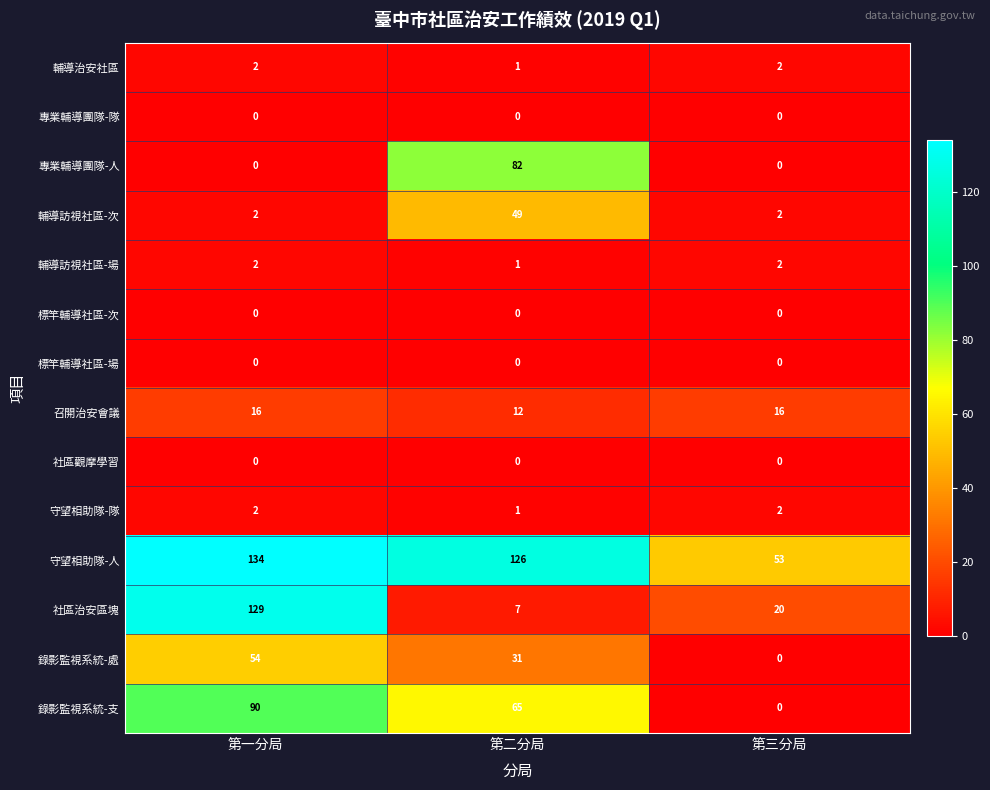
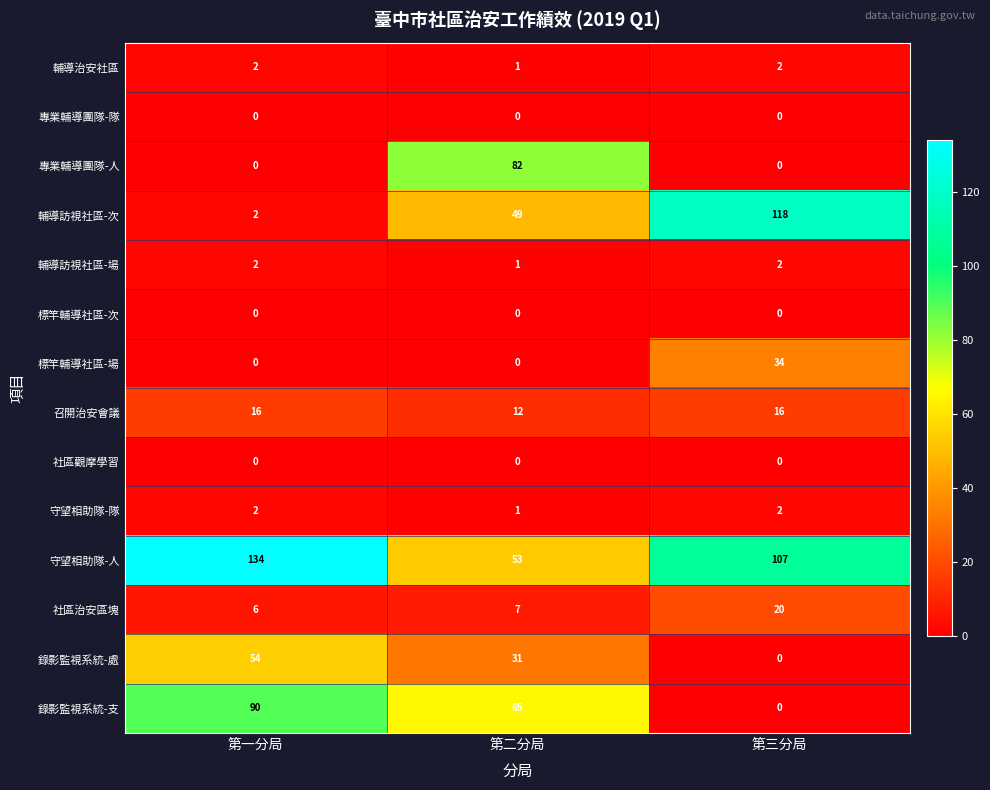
  {
    "輔導治安社區": {
      "第一分局": 2,
      "第二分局": 1,
      "第三分局": 2
    },
    "專業輔導團隊-隊": {
      "第一分局": 0,
      "第二分局": 0,
      "第三分局": 0
    },
    "專業輔導團隊-人": {
      "第一分局": 0,
      "第二分局": 82,
      "第三分局": 0
    },
    "輔導訪視社區-次": {
      "第一分局": 2,
      "第二分局": 49,
-     "第三分局": 2
+     "第三分局": 118
    },
    "輔導訪視社區-場": {
      "第一分局": 2,
      "第二分局": 1,
      "第三分局": 2
    },
    "標竿輔導社區-次": {
      "第一分局": 0,
      "第二分局": 0,
      "第三分局": 0
    },
    "標竿輔導社區-場": {
      "第一分局": 0,
      "第二分局": 0,
-     "第三分局": 0
+     "第三分局": 34
    },
    "召開治安會議": {
      "第一分局": 16,
      "第二分局": 12,
      "第三分局": 16
    },
    "社區觀摩學習": {
      "第一分局": 0,
      "第二分局": 0,
      "第三分局": 0
    },
    "守望相助隊-隊": {
      "第一分局": 2,
      "第二分局": 1,
      "第三分局": 2
    },
    "守望相助隊-人": {
      "第一分局": 134,
-     "第二分局": 126,
-     "第三分局": 53
+     "第二分局": 53,
+     "第三分局": 107
    },
    "社區治安區塊": {
-     "第一分局": 129,
+     "第一分局": 6,
      "第二分局": 7,
      "第三分局": 20
    },
    "錄影監視系統-處": {
      "第一分局": 54,
      "第二分局": 31,
      "第三分局": 0
    },
    "錄影監視系統-支": {
      "第一分局": 90,
      "第二分局": 65,
      "第三分局": 0
    }
  }
